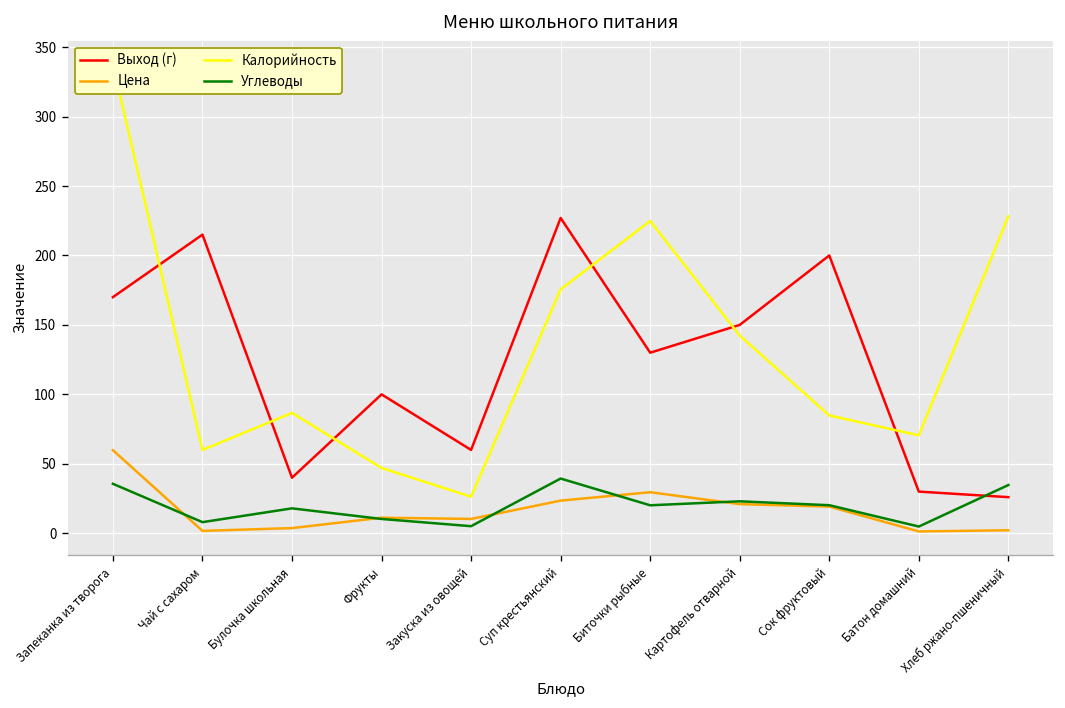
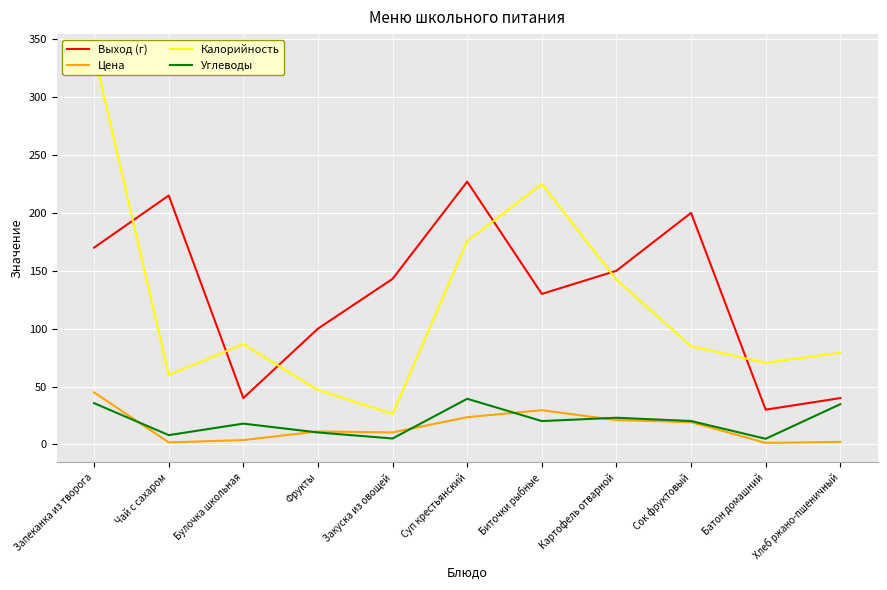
  {
    "Выход (г)": {
      "Запеканка из творога": 170,
      "Чай с сахаром": 215,
      "Булочка школьная": 40,
      "Фрукты": 100,
-     "Закуска из овощей": 60,
+     "Закуска из овощей": 143,
      "Суп крестьянский": 227,
      "Биточки рыбные": 130,
      "Картофель отварной": 150,
      "Сок фруктовый": 200,
      "Батон домашний": 30,
-     "Хлеб ржано-пшеничный": 26
+     "Хлеб ржано-пшеничный": 40
    },
    "Цена": {
-     "Запеканка из творога": 60,
+     "Запеканка из творога": 45,
      "Чай с сахаром": 2,
      "Булочка школьная": 4,
      "Закуска из овощей": 10,
      "Суп крестьянский": 24,
      "Биточки рыбные": 30,
      "Батон домашний": 1,
      "Хлеб ржано-пшеничный": 2
    },
    "Калорийность": {
      "Чай с сахаром": 60,
      "Булочка школьная": 87,
      "Фрукты": 47,
      "Закуска из овощей": 26,
      "Суп крестьянский": 176,
      "Биточки рыбные": 225,
      "Картофель отварной": 142,
      "Сок фруктовый": 85,
      "Батон домашний": 71,
-     "Хлеб ржано-пшеничный": 228
+     "Хлеб ржано-пшеничный": 79
    },
    "Углеводы": {
      "Запеканка из творога": 36,
      "Чай с сахаром": 8,
      "Булочка школьная": 18,
      "Закуска из овощей": 5,
      "Суп крестьянский": 39,
      "Биточки рыбные": 20,
      "Батон домашний": 5,
      "Хлеб ржано-пшеничный": 35
    }
  }
